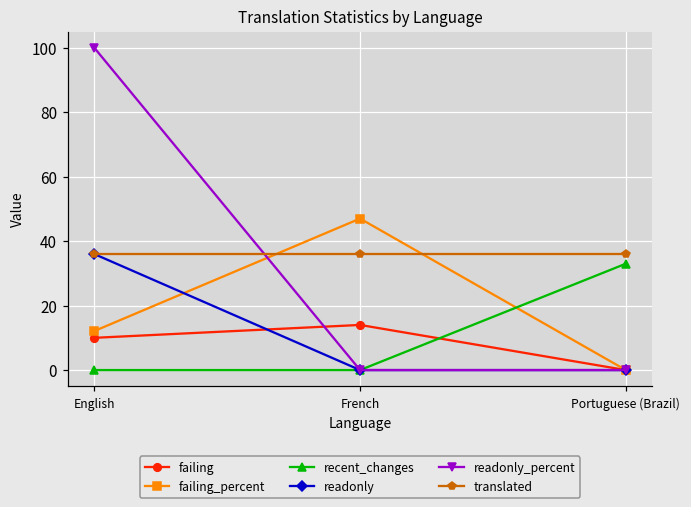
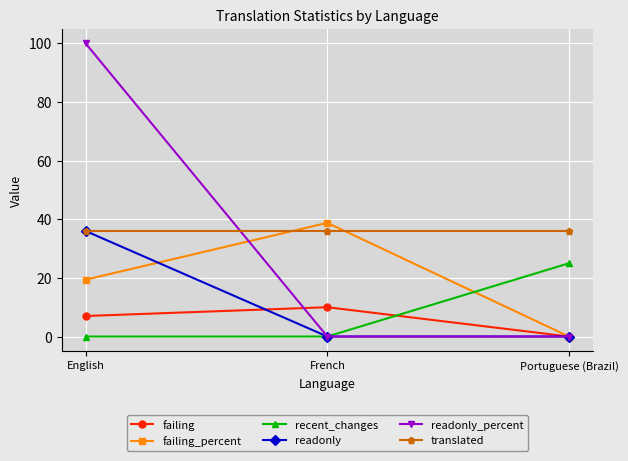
  {
    "failing": {
-     "English": 10,
-     "French": 14
+     "English": 7,
+     "French": 10
    },
    "failing_percent": {
-     "English": 12,
-     "French": 47
+     "English": 19,
+     "French": 39
    },
    "recent_changes": {
      "English": 0,
-     "Portuguese (Brazil)": 33
+     "Portuguese (Brazil)": 25
    },
    "readonly_percent": {
      "English": 100
    },
    "translated": {
      "French": 36,
      "Portuguese (Brazil)": 36
    }
  }
